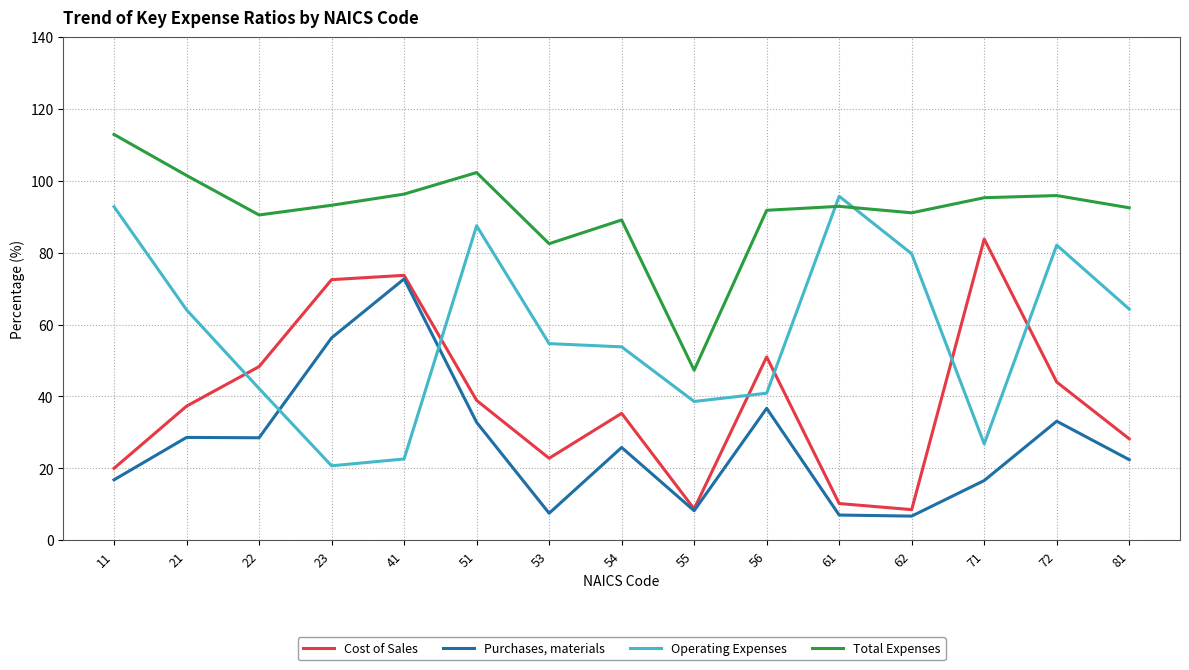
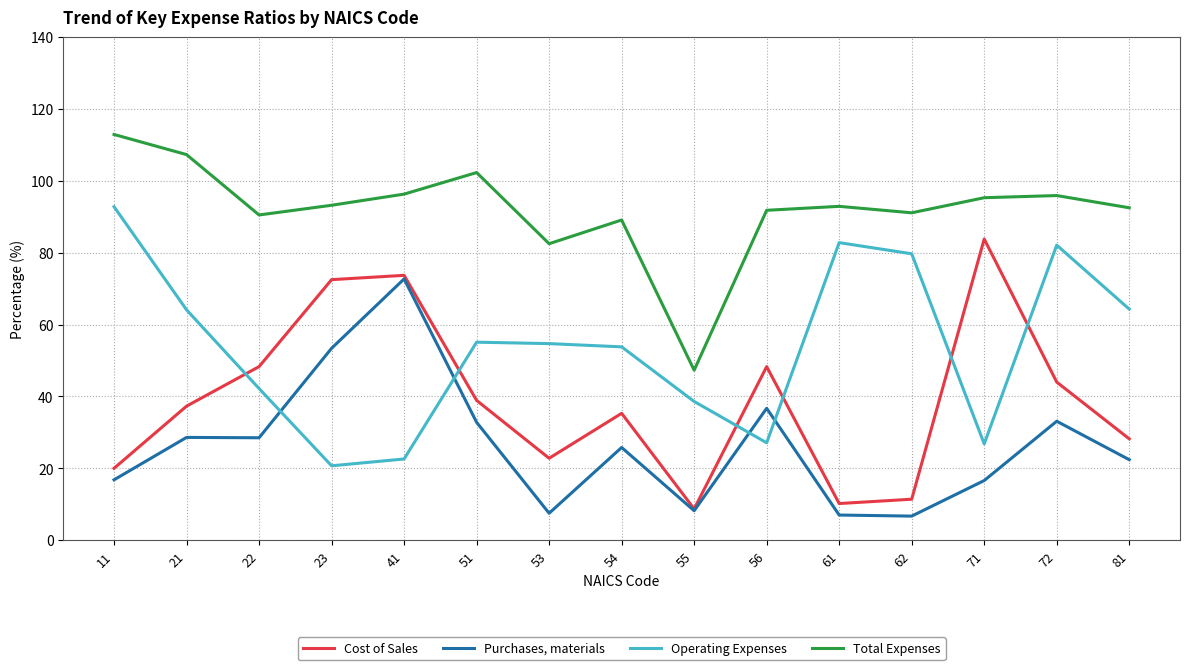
  {
    "Cost of Sales": {
      "11": 20,
      "21": 37,
      "22": 48,
      "23": 73,
      "41": 74,
      "51": 39,
      "53": 23,
      "54": 35,
-     "56": 51,
+     "56": 48,
      "61": 10,
-     "62": 9,
+     "62": 11,
      "71": 84,
      "72": 44,
      "81": 28
    },
    "Purchases, materials": {
      "11": 17,
      "21": 29,
      "22": 29,
-     "23": 56,
+     "23": 53,
      "41": 73,
      "51": 33,
      "53": 8,
      "54": 26,
      "56": 37,
      "61": 7,
      "62": 7,
      "71": 17,
      "72": 33,
      "81": 22
    },
    "Operating Expenses": {
      "11": 93,
      "21": 64,
      "22": 42,
      "23": 21,
      "41": 23,
-     "51": 88,
+     "51": 55,
      "53": 55,
      "54": 54,
      "55": 39,
-     "56": 41,
-     "61": 96,
+     "56": 27,
+     "61": 83,
      "62": 80,
      "71": 27,
      "72": 82,
      "81": 64
    },
    "Total Expenses": {
      "11": 113,
-     "21": 102,
+     "21": 107,
      "22": 91,
      "23": 93,
      "41": 96,
      "51": 102,
      "53": 83,
      "54": 89,
      "55": 47,
      "56": 92,
      "61": 93,
      "62": 91,
      "71": 95,
      "72": 96,
      "81": 93
    }
  }
